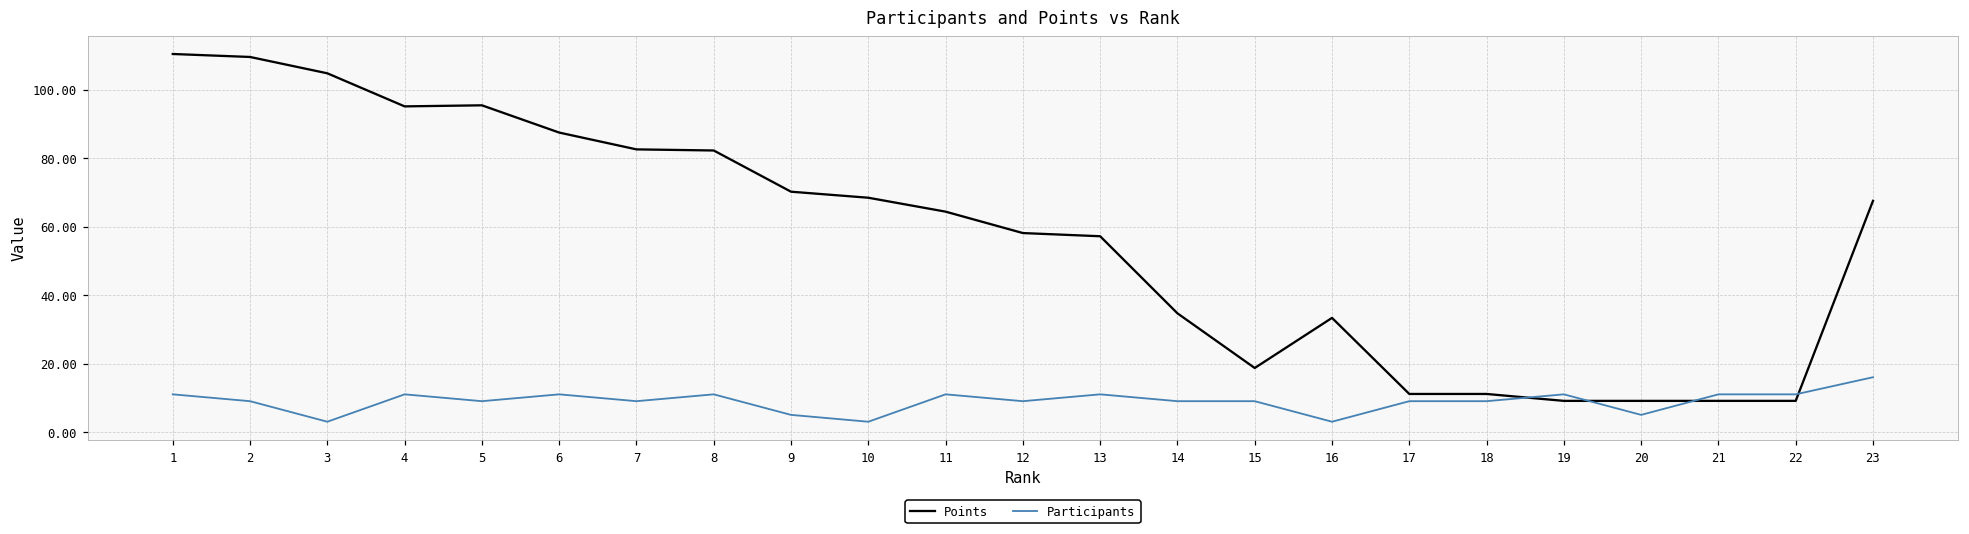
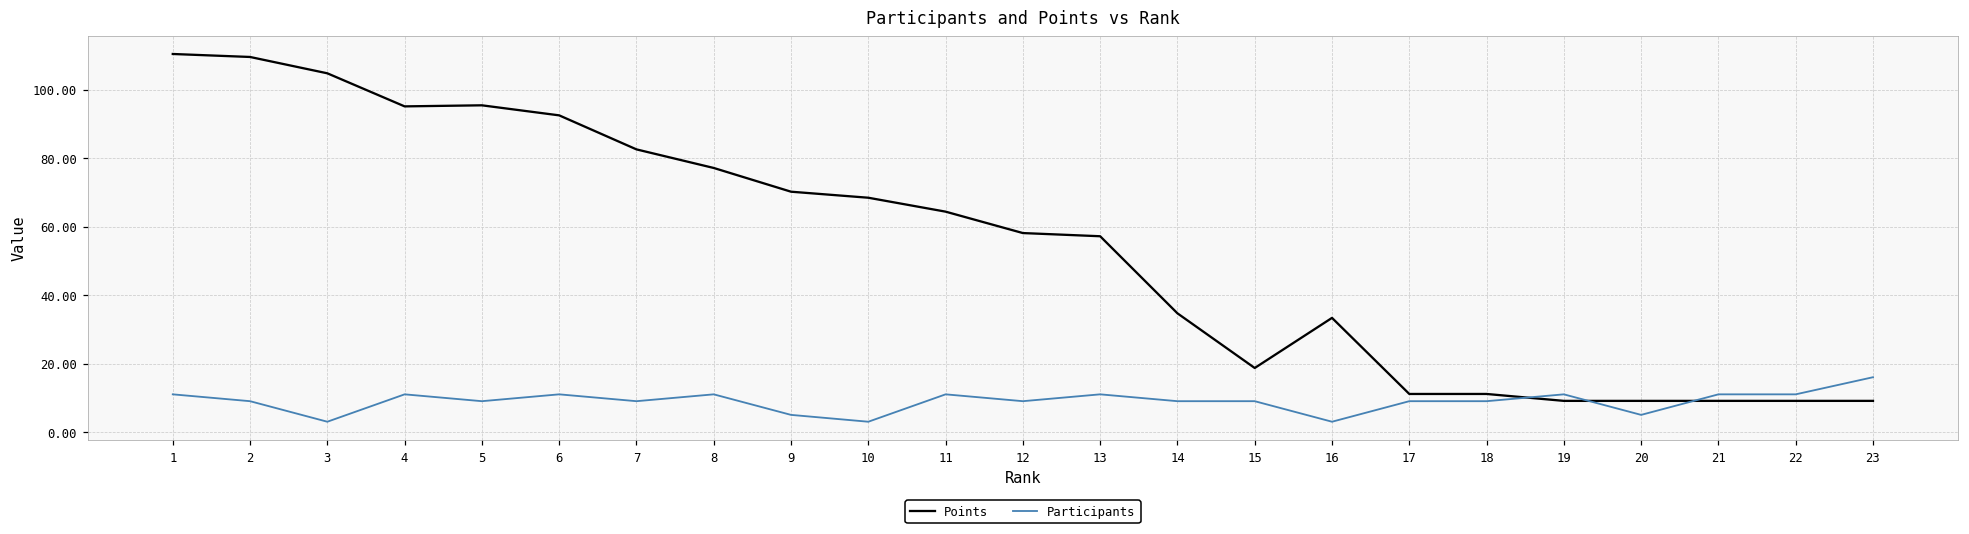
  {
    "Points": {
      "1": 110,
      "2": 110,
      "3": 105,
      "4": 95,
      "5": 95,
-     "6": 87,
+     "6": 92,
      "7": 83,
-     "8": 82,
+     "8": 77,
      "9": 70,
      "10": 68,
      "11": 64,
      "12": 58,
      "13": 57,
      "14": 35,
      "15": 19,
      "16": 33,
      "17": 11,
      "18": 11,
      "19": 9,
      "20": 9,
      "21": 9,
      "22": 9,
-     "23": 68
+     "23": 9
    },
    "Participants": {
      "1": 11,
      "2": 9,
      "3": 3,
      "4": 11,
      "5": 9,
      "6": 11,
      "7": 9,
      "8": 11,
      "9": 5,
      "10": 3,
      "11": 11,
      "12": 9,
      "13": 11,
      "14": 9,
      "15": 9,
      "16": 3,
      "17": 9,
      "18": 9,
      "19": 11,
      "20": 5,
      "21": 11,
      "22": 11,
      "23": 16
    }
  }
